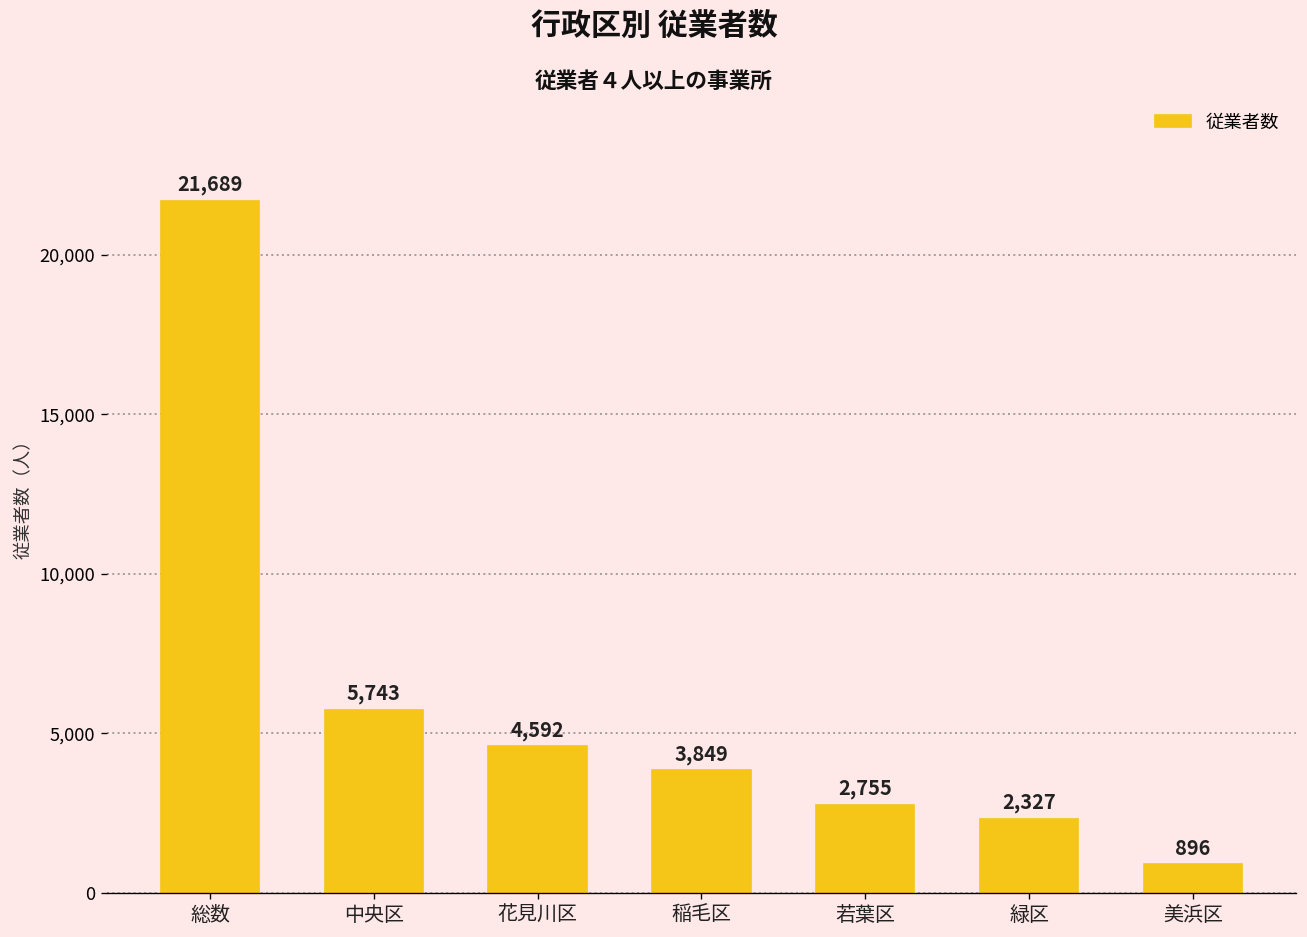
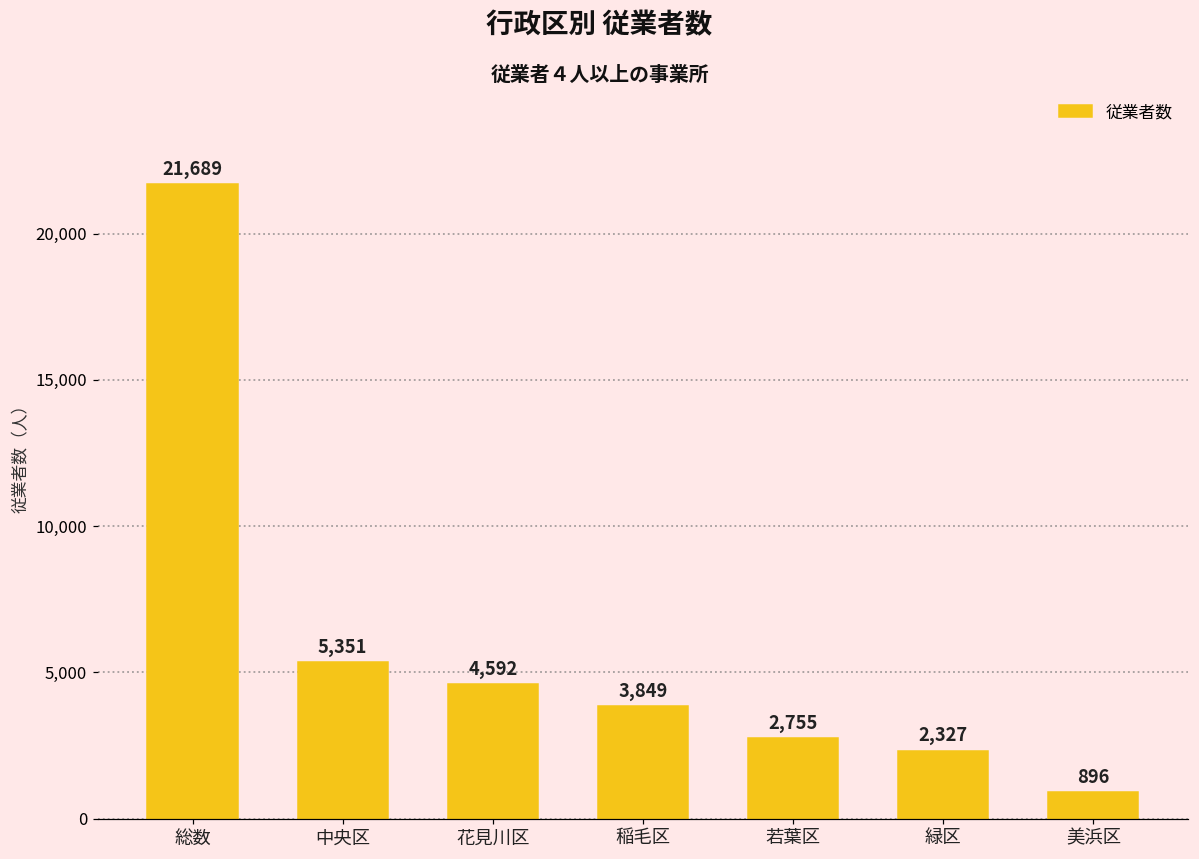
  {
    "総数": "21,689",
-   "中央区": "5,743",
+   "中央区": "5,351",
    "花見川区": "4,592",
    "稲毛区": "3,849",
    "若葉区": "2,755",
    "緑区": "2,327",
    "美浜区": "896"
  }
